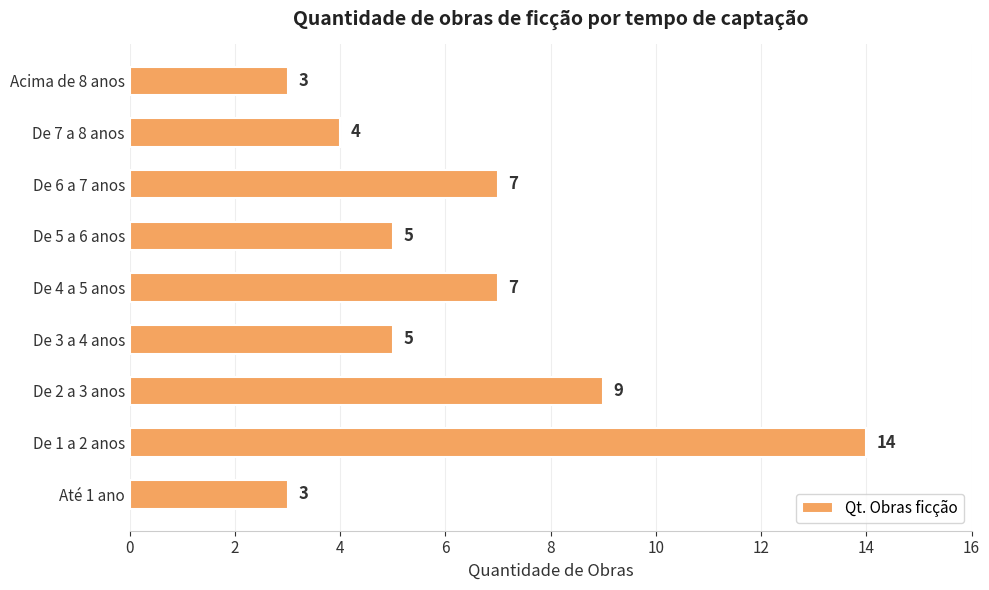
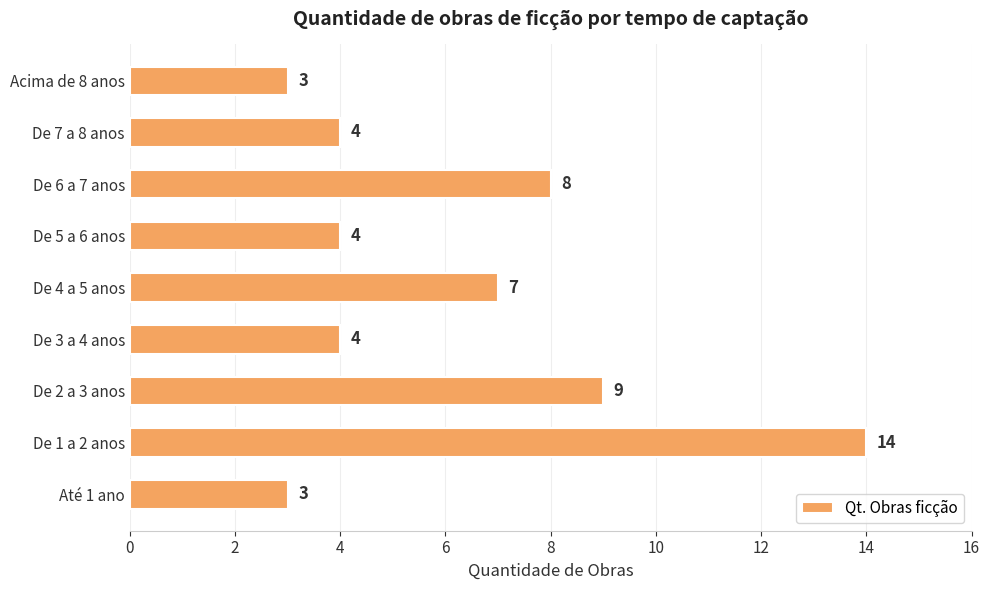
  {
    "Acima de 8 anos": 3,
    "De 7 a 8 anos": 4,
-   "De 6 a 7 anos": 7,
-   "De 5 a 6 anos": 5,
+   "De 6 a 7 anos": 8,
+   "De 5 a 6 anos": 4,
    "De 4 a 5 anos": 7,
-   "De 3 a 4 anos": 5,
+   "De 3 a 4 anos": 4,
    "De 2 a 3 anos": 9,
    "De 1 a 2 anos": 14,
    "Até 1 ano": 3
  }
